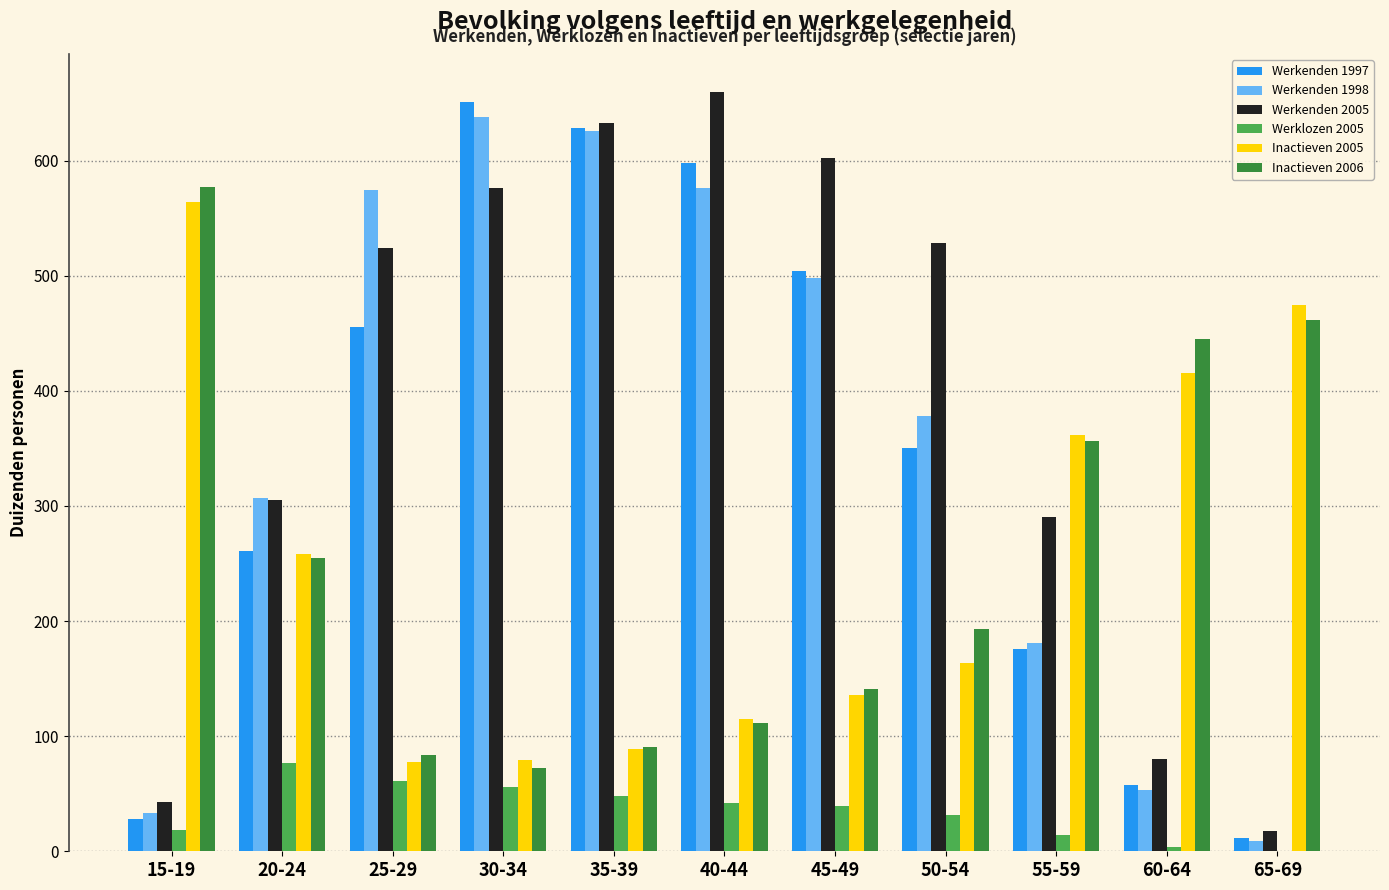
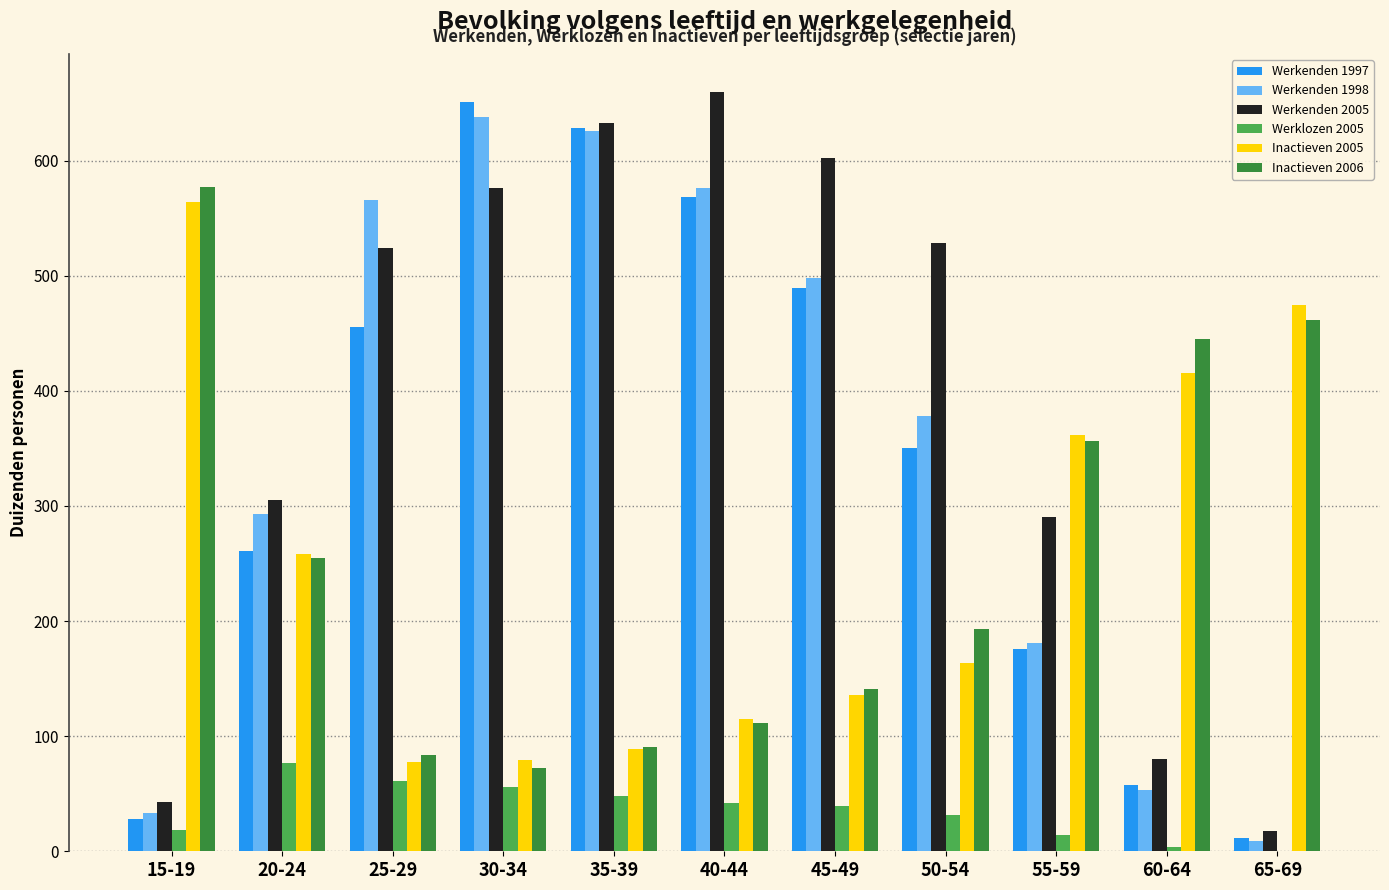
  {
    "Werkenden 1997": {
      "15-19": 28,
      "20-24": 261,
      "25-29": 455,
      "30-34": 651,
      "35-39": 629,
-     "40-44": 598,
-     "45-49": 504,
+     "40-44": 569,
+     "45-49": 489,
      "50-54": 351,
      "55-59": 176,
      "60-64": 58,
      "65-69": 12
    },
    "Werkenden 1998": {
      "15-19": 33,
-     "20-24": 307,
-     "25-29": 574,
+     "20-24": 293,
+     "25-29": 566,
      "30-34": 638,
      "35-39": 626,
      "40-44": 576,
      "45-49": 498,
      "50-54": 378,
      "55-59": 181,
      "60-64": 53,
      "65-69": 9
    },
    "Werkenden 2005": {
      "15-19": 43,
      "20-24": 305,
      "25-29": 524,
      "30-34": 576,
      "35-39": 633,
      "40-44": 660,
      "45-49": 602,
      "50-54": 528,
      "55-59": 291,
      "60-64": 80,
      "65-69": 17
    },
    "Inactieven 2005": {
      "15-19": 564,
      "20-24": 258,
      "25-29": 77,
      "30-34": 79,
      "35-39": 89,
      "40-44": 115,
      "45-49": 136,
      "50-54": 163,
      "55-59": 362,
      "60-64": 416,
      "65-69": 474
    }
  }
